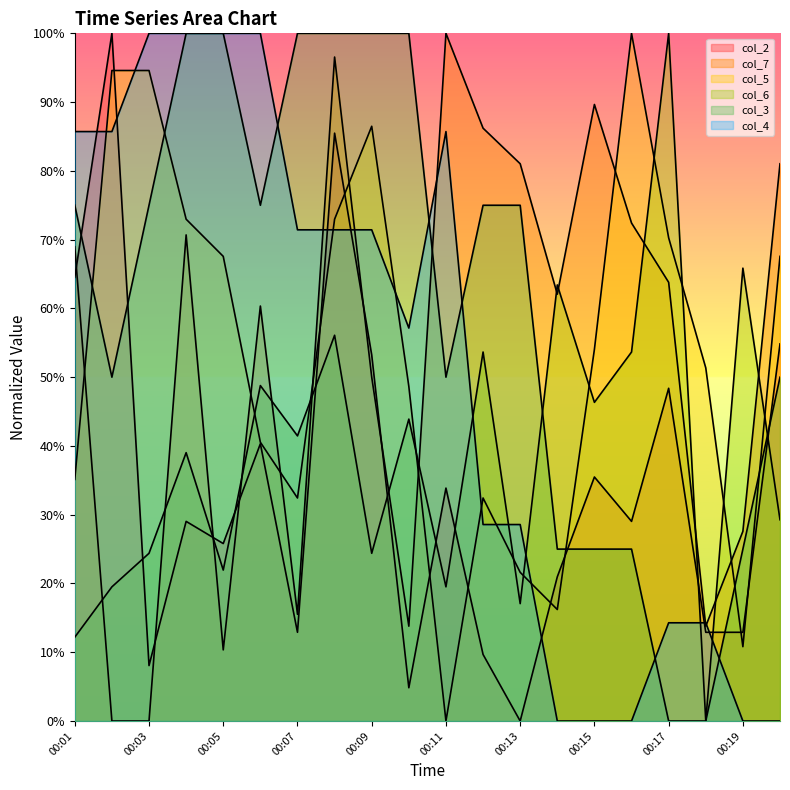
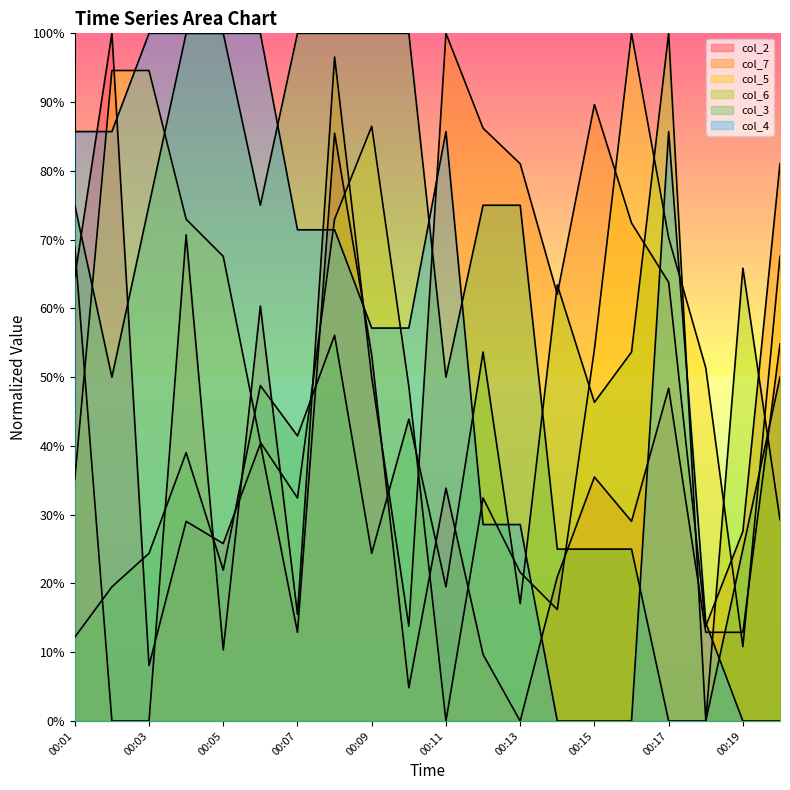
  {
    "col_4": {
      "00:01": "86%",
      "00:03": "100%",
      "00:07": "71%",
-     "00:09": "71%",
+     "00:09": "57%",
      "00:11": "86%",
      "00:13": "29%",
      "00:15": "0%",
-     "00:17": "14%",
+     "00:17": "86%",
      "00:19": "0%"
    }
  }
